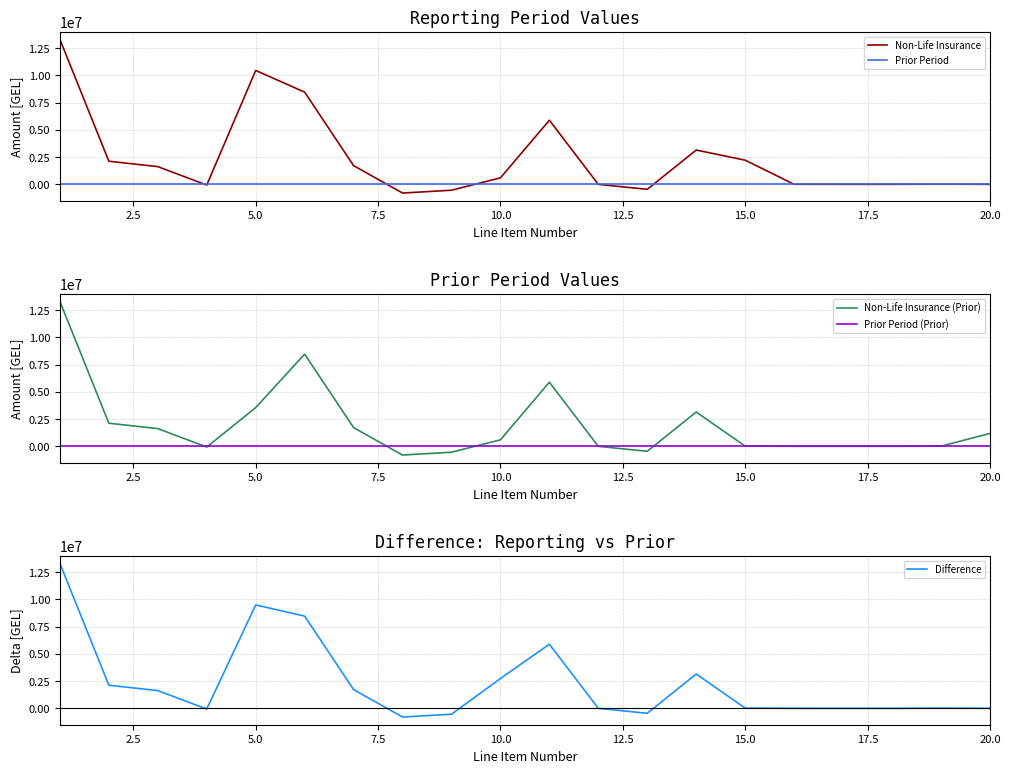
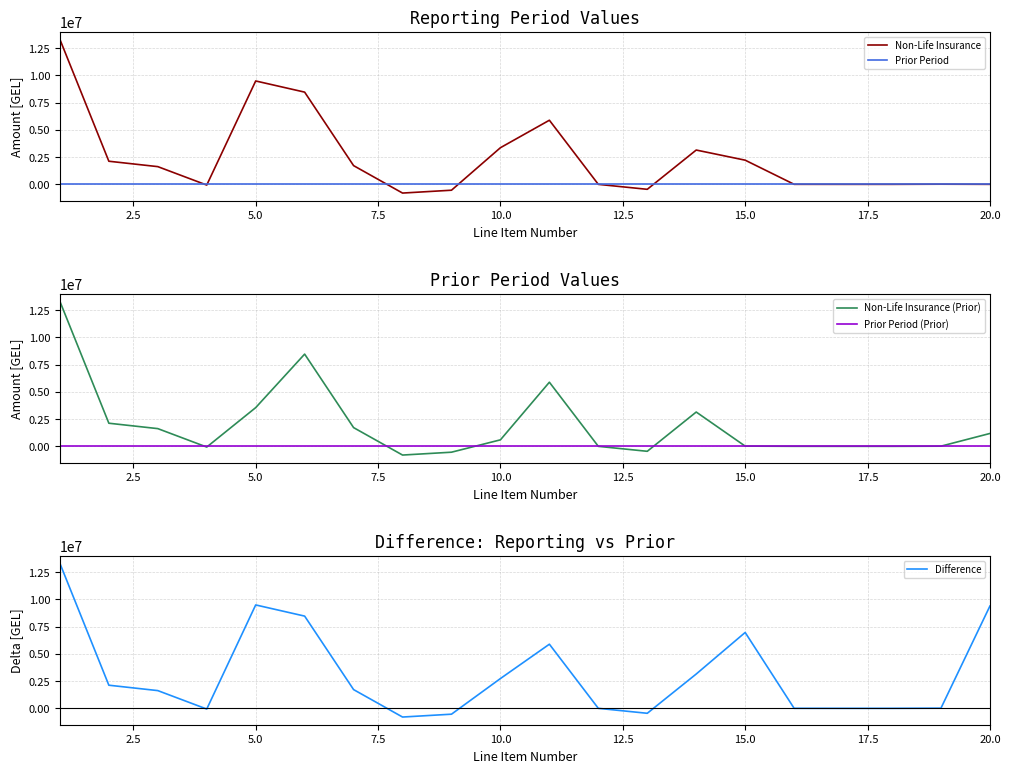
  {
    "Reporting Period Values": {
      "Non-Life Insurance": {
-       "5.0": 10500000,
-       "10.0": 600000,
+       "5.0": 9500000,
+       "10.0": 3400000,
        "15.0": 2200000
      },
      "Prior Period": {
        "5.0": 0,
        "10.0": 0,
        "15.0": 0
      }
    },
    "Prior Period Values": {
      "Non-Life Insurance (Prior)": {
        "5.0": 3600000,
        "10.0": 600000,
        "20.0": 1200000
      },
      "Prior Period (Prior)": {
        "5.0": 0,
        "10.0": 0,
        "20.0": 0
      }
    },
    "Difference: Reporting vs Prior": {
      "5.0": 9500000,
      "10.0": 2700000,
-     "15.0": 0,
-     "20.0": 0
+     "15.0": 7000000,
+     "20.0": 9400000
    }
  }
